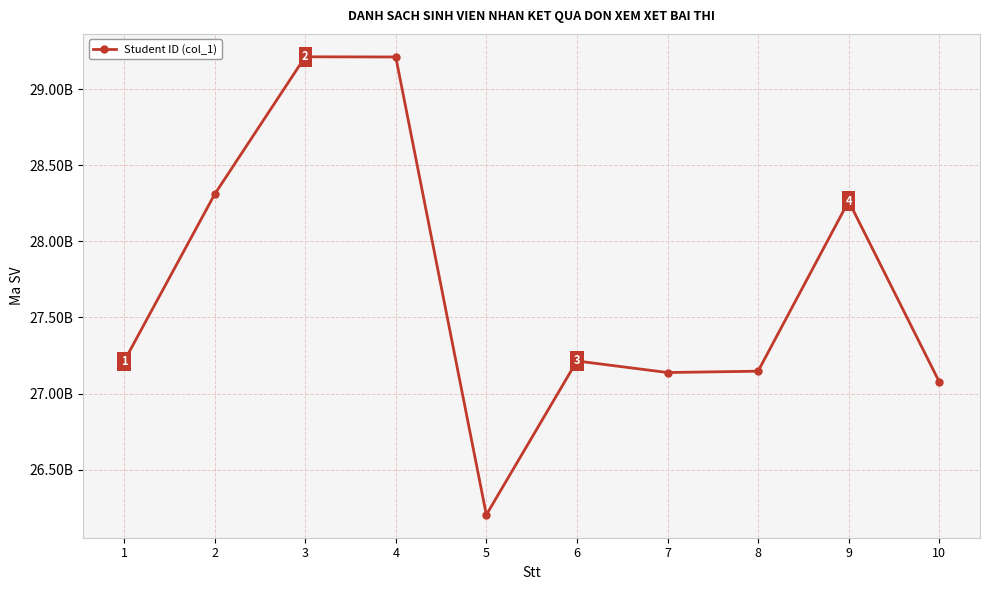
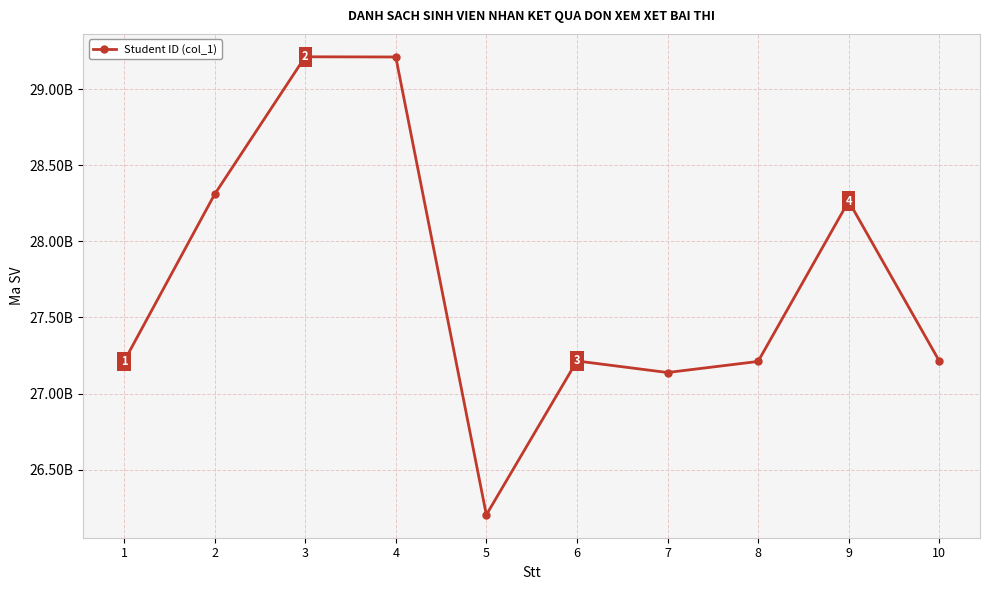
  {
    "2": 28310000000,
    "4": 29210000000,
    "5": 26200000000,
    "7": 27140000000,
-   "8": 27150000000,
-   "10": 27080000000
+   "8": 27210000000,
+   "10": 27210000000
  }
